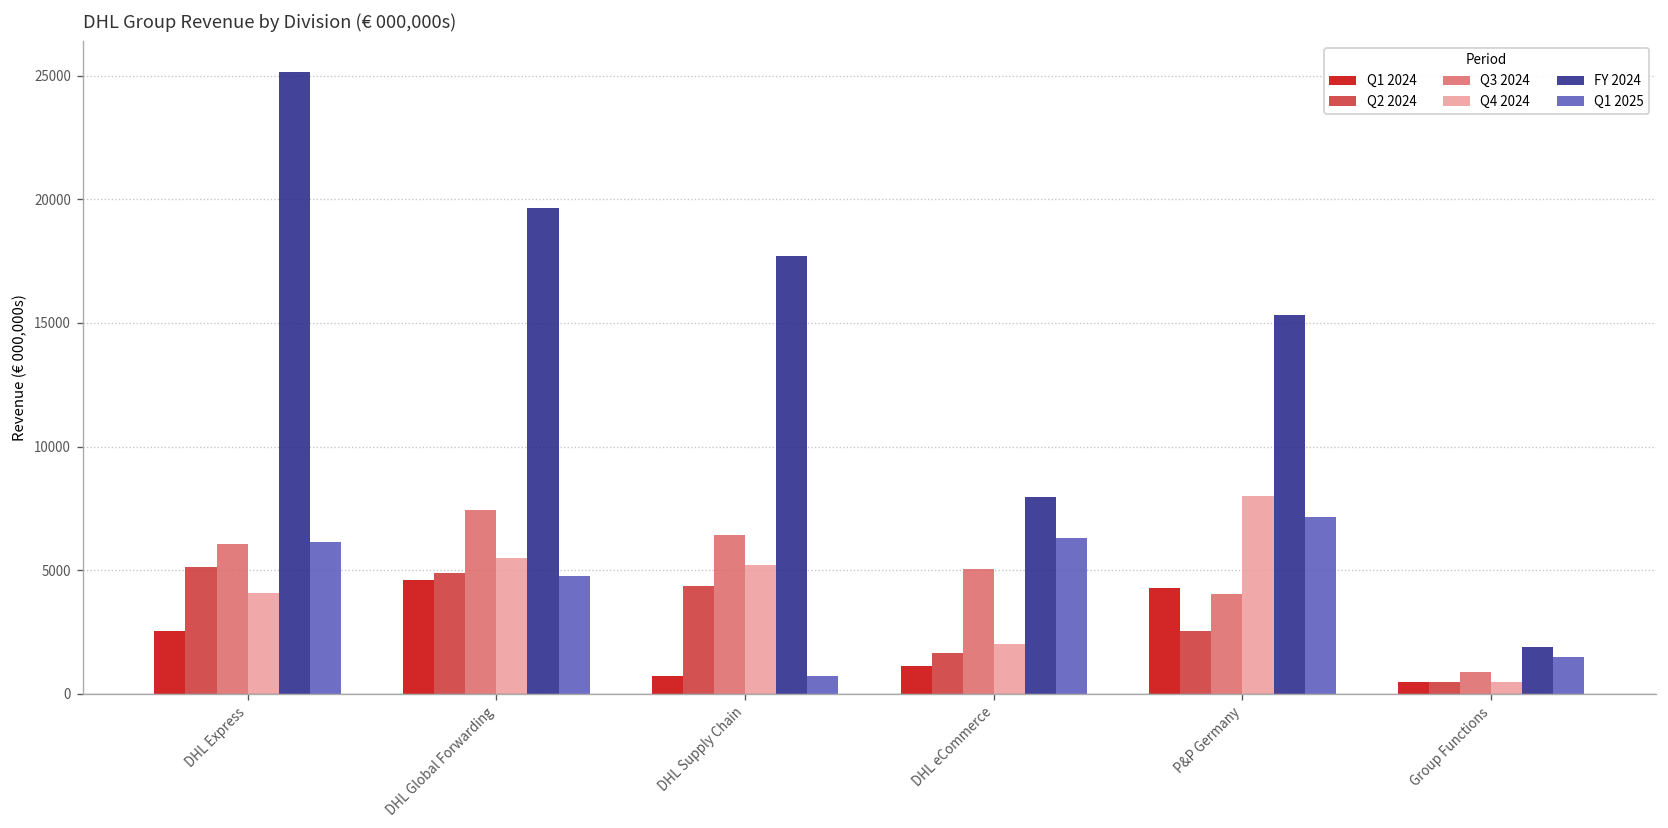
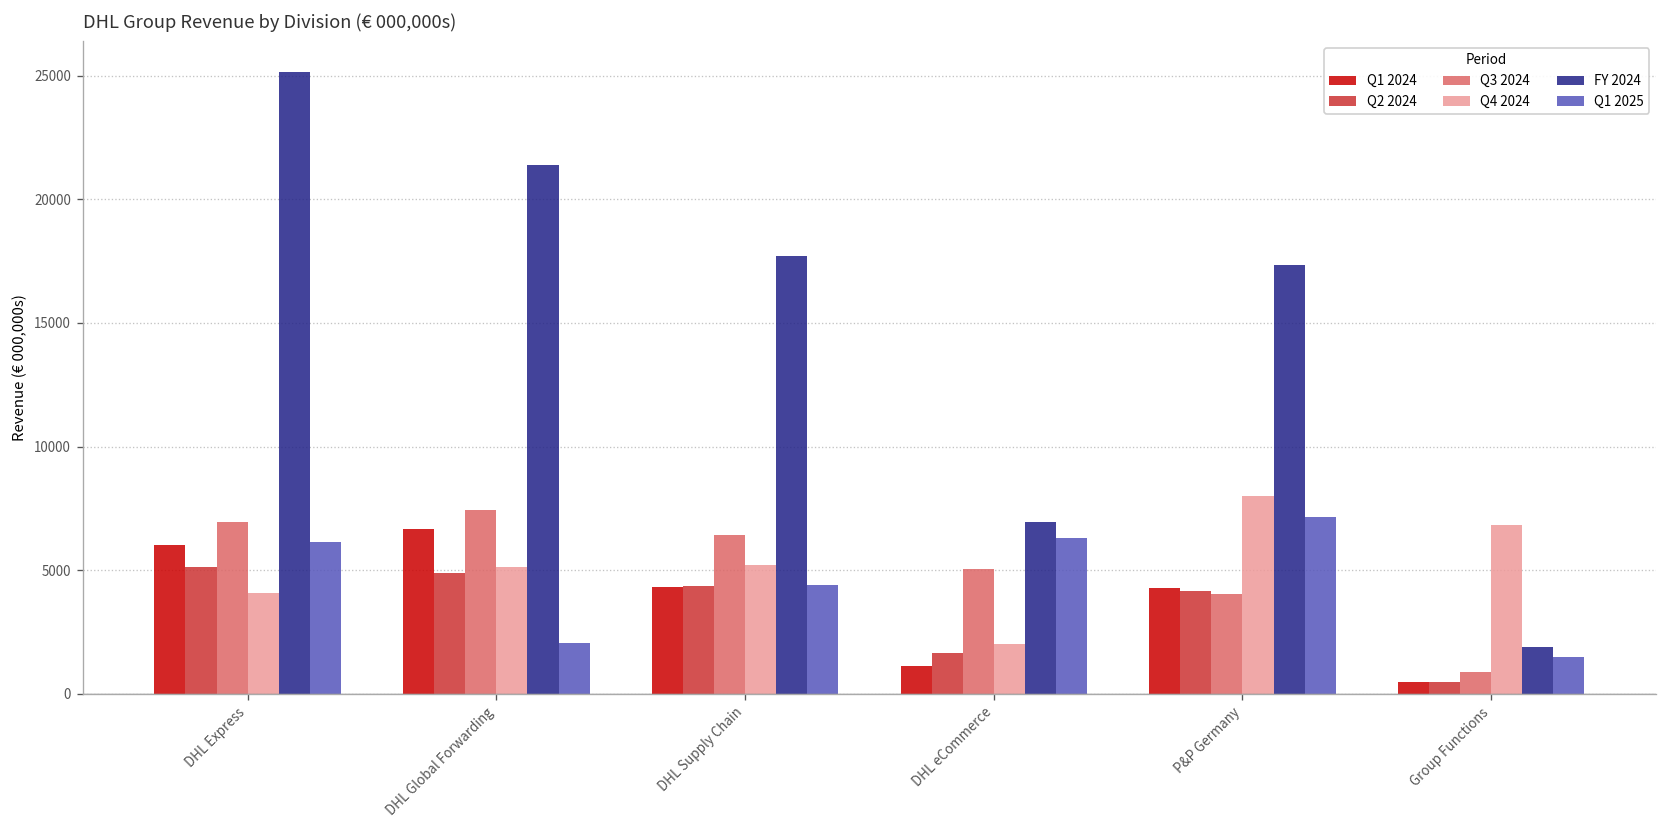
  {
    "Q1 2024": {
-     "DHL Express": 2500,
-     "DHL Global Forwarding": 4600,
-     "DHL Supply Chain": 700,
+     "DHL Express": 6000,
+     "DHL Global Forwarding": 6700,
+     "DHL Supply Chain": 4300,
      "DHL eCommerce": 1100,
      "P&P Germany": 4300,
      "Group Functions": 500
    },
    "Q2 2024": {
      "DHL Express": 5100,
      "DHL Global Forwarding": 4900,
      "DHL Supply Chain": 4400,
      "DHL eCommerce": 1700,
-     "P&P Germany": 2500,
+     "P&P Germany": 4200,
      "Group Functions": 500
    },
    "Q3 2024": {
-     "DHL Express": 6100,
+     "DHL Express": 6900,
      "DHL Global Forwarding": 7500,
      "DHL Supply Chain": 6400,
      "DHL eCommerce": 5000,
      "P&P Germany": 4100,
      "Group Functions": 900
    },
    "Q4 2024": {
      "DHL Express": 4100,
-     "DHL Global Forwarding": 5500,
+     "DHL Global Forwarding": 5100,
      "DHL Supply Chain": 5200,
      "DHL eCommerce": 2000,
      "P&P Germany": 8000,
-     "Group Functions": 500
+     "Group Functions": 6800
    },
    "FY 2024": {
      "DHL Express": 25100,
-     "DHL Global Forwarding": 19600,
+     "DHL Global Forwarding": 21400,
      "DHL Supply Chain": 17700,
-     "DHL eCommerce": 8000,
-     "P&P Germany": 15300,
+     "DHL eCommerce": 7000,
+     "P&P Germany": 17300,
      "Group Functions": 1900
    },
    "Q1 2025": {
      "DHL Express": 6100,
-     "DHL Global Forwarding": 4800,
-     "DHL Supply Chain": 700,
+     "DHL Global Forwarding": 2100,
+     "DHL Supply Chain": 4400,
      "DHL eCommerce": 6300,
      "P&P Germany": 7100,
      "Group Functions": 1500
    }
  }
